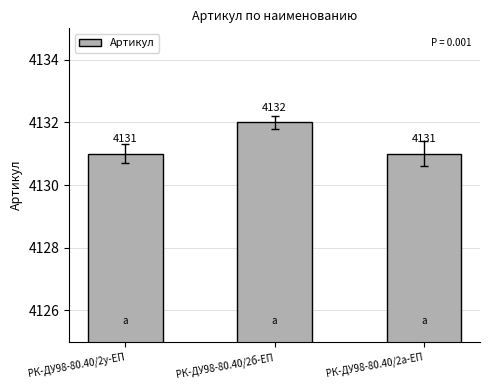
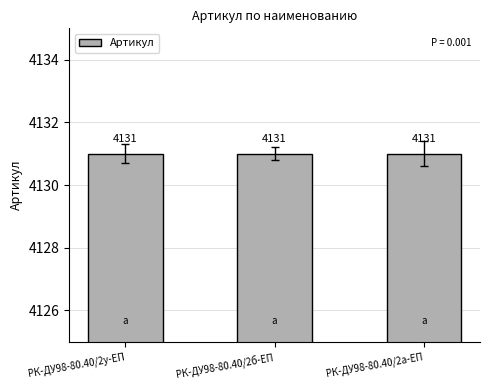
  {
    "Артикул": {
-     "РК-ДУ98-80.40/2б-ЕП": 4132
+     "РК-ДУ98-80.40/2б-ЕП": 4131
    }
  }
